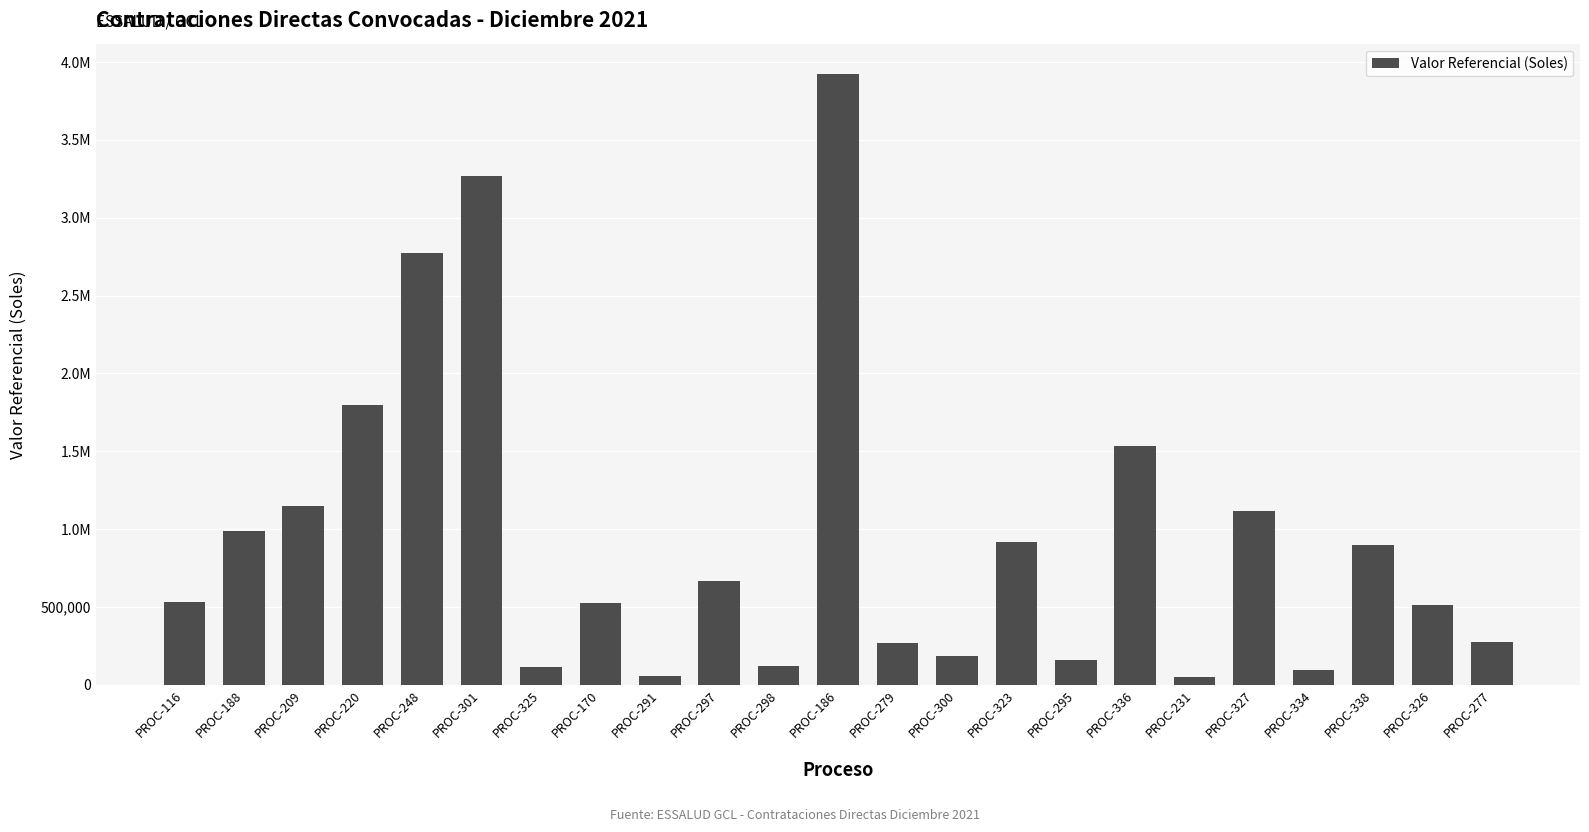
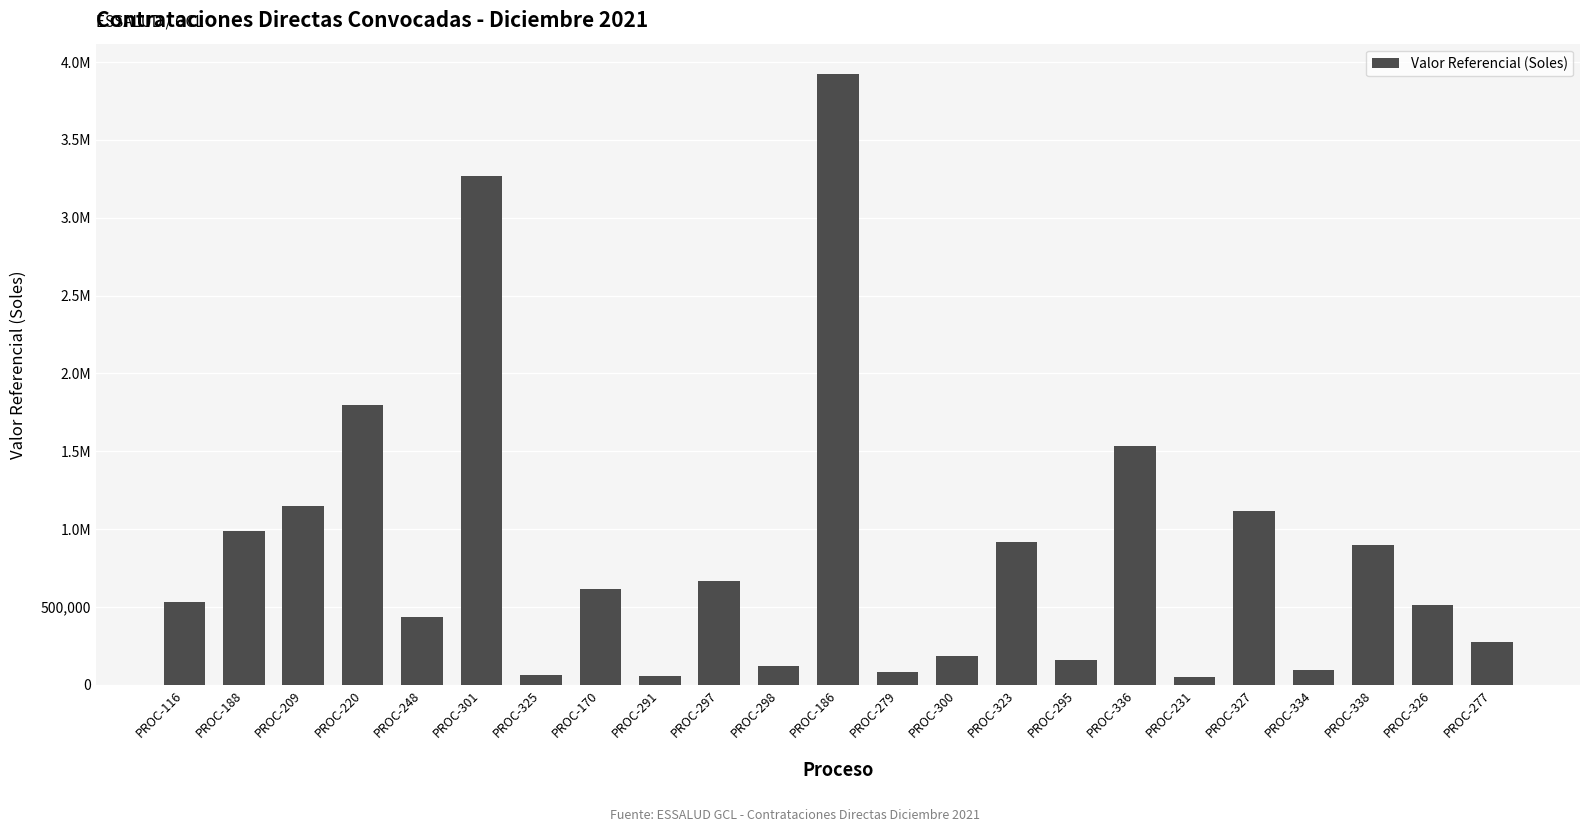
  {
    "PROC-116": "530,000",
    "PROC-188": "990,000",
    "PROC-209": "1,150,000",
    "PROC-220": "1,800,000",
-   "PROC-248": "2,770,000",
+   "PROC-248": "440,000",
    "PROC-301": "3,270,000",
-   "PROC-325": "120,000",
-   "PROC-170": "520,000",
+   "PROC-325": "60,000",
+   "PROC-170": "610,000",
    "PROC-291": "60,000",
    "PROC-297": "660,000",
    "PROC-298": "120,000",
    "PROC-186": "3,920,000",
-   "PROC-279": "270,000",
+   "PROC-279": "80,000",
    "PROC-300": "180,000",
    "PROC-323": "920,000",
    "PROC-295": "160,000",
    "PROC-336": "1,540,000",
    "PROC-231": "50,000",
    "PROC-327": "1,110,000",
    "PROC-334": "100,000",
    "PROC-338": "900,000",
    "PROC-326": "510,000",
    "PROC-277": "270,000"
  }
